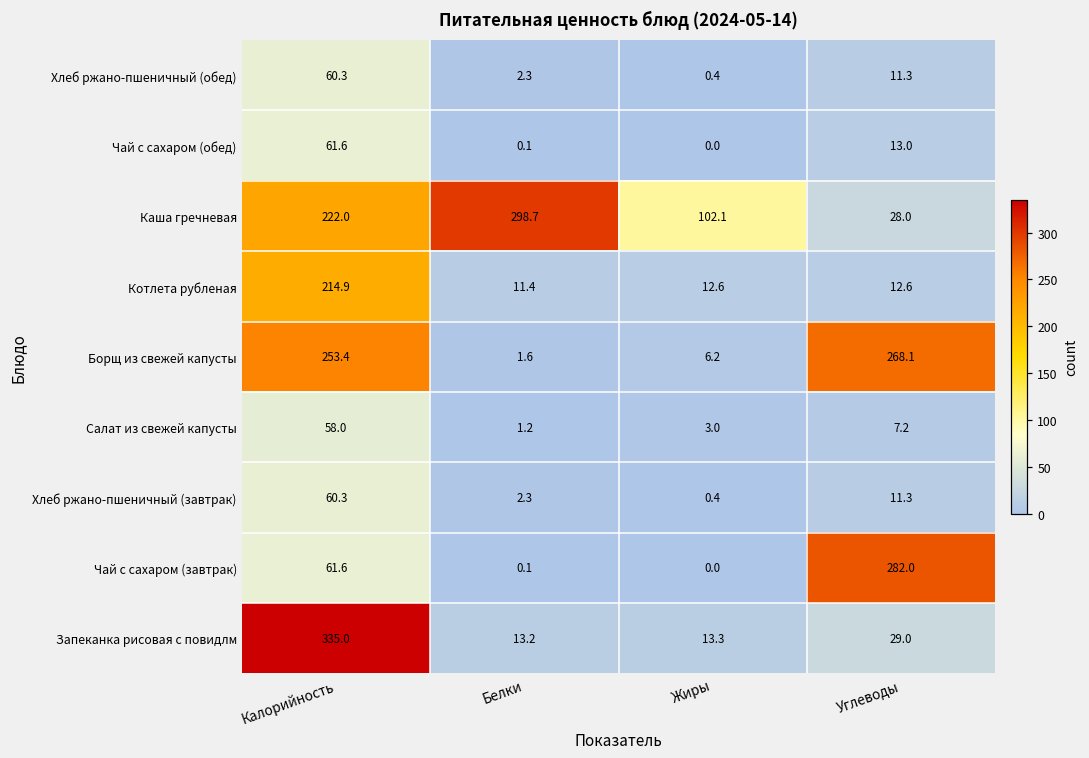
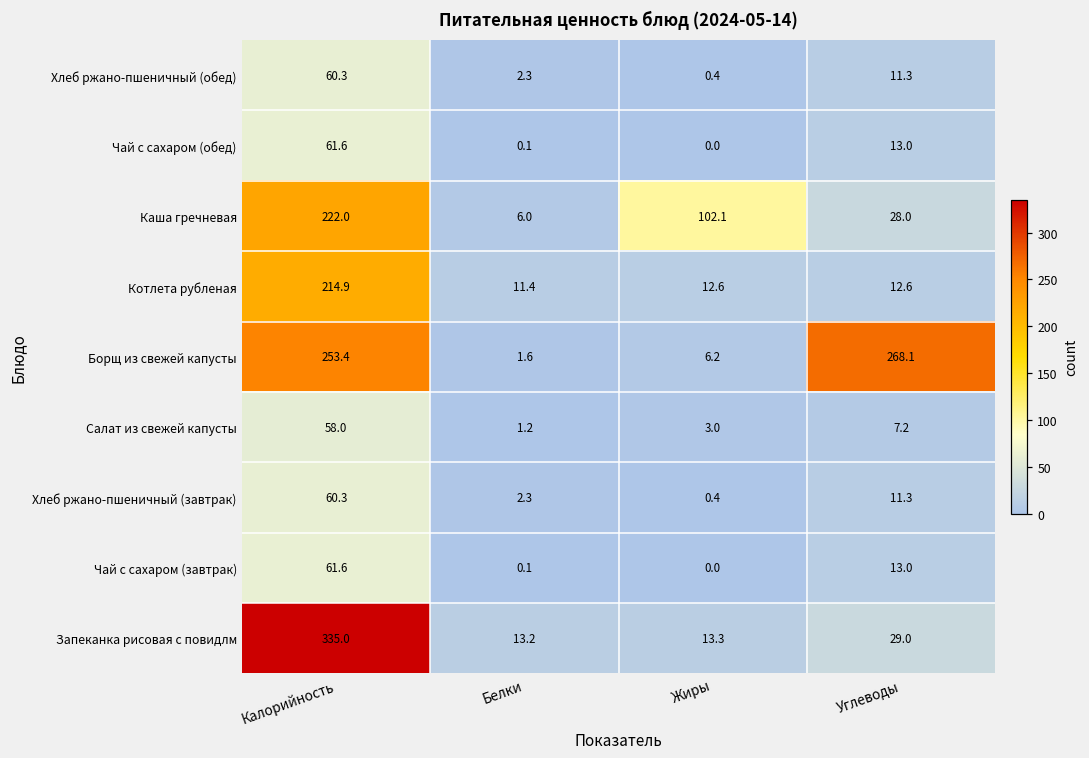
  {
    "Хлеб ржано-пшеничный (обед)": {
      "Калорийность": 60.3,
      "Белки": 2.3,
      "Жиры": 0.4,
      "Углеводы": 11.3
    },
    "Чай с сахаром (обед)": {
      "Калорийность": 61.6,
      "Белки": 0.1,
      "Жиры": 0.0,
      "Углеводы": 13.0
    },
    "Каша гречневая": {
      "Калорийность": 222.0,
-     "Белки": 298.7,
+     "Белки": 6.0,
      "Жиры": 102.1,
      "Углеводы": 28.0
    },
    "Котлета рубленая": {
      "Калорийность": 214.9,
      "Белки": 11.4,
      "Жиры": 12.6,
      "Углеводы": 12.6
    },
    "Борщ из свежей капусты": {
      "Калорийность": 253.4,
      "Белки": 1.6,
      "Жиры": 6.2,
      "Углеводы": 268.1
    },
    "Салат из свежей капусты": {
      "Калорийность": 58.0,
      "Белки": 1.2,
      "Жиры": 3.0,
      "Углеводы": 7.2
    },
    "Хлеб ржано-пшеничный (завтрак)": {
      "Калорийность": 60.3,
      "Белки": 2.3,
      "Жиры": 0.4,
      "Углеводы": 11.3
    },
    "Чай с сахаром (завтрак)": {
      "Калорийность": 61.6,
      "Белки": 0.1,
      "Жиры": 0.0,
-     "Углеводы": 282.0
+     "Углеводы": 13.0
    },
    "Запеканка рисовая с повидлм": {
      "Калорийность": 335.0,
      "Белки": 13.2,
      "Жиры": 13.3,
      "Углеводы": 29.0
    }
  }
